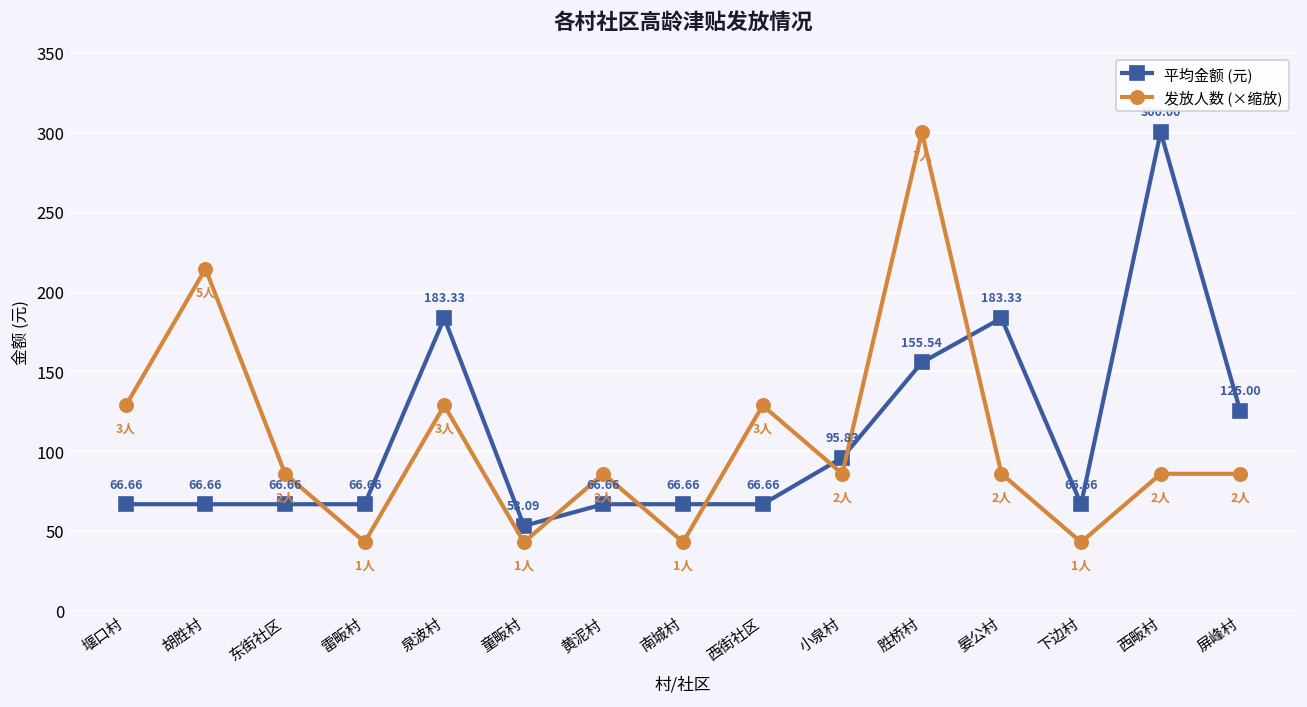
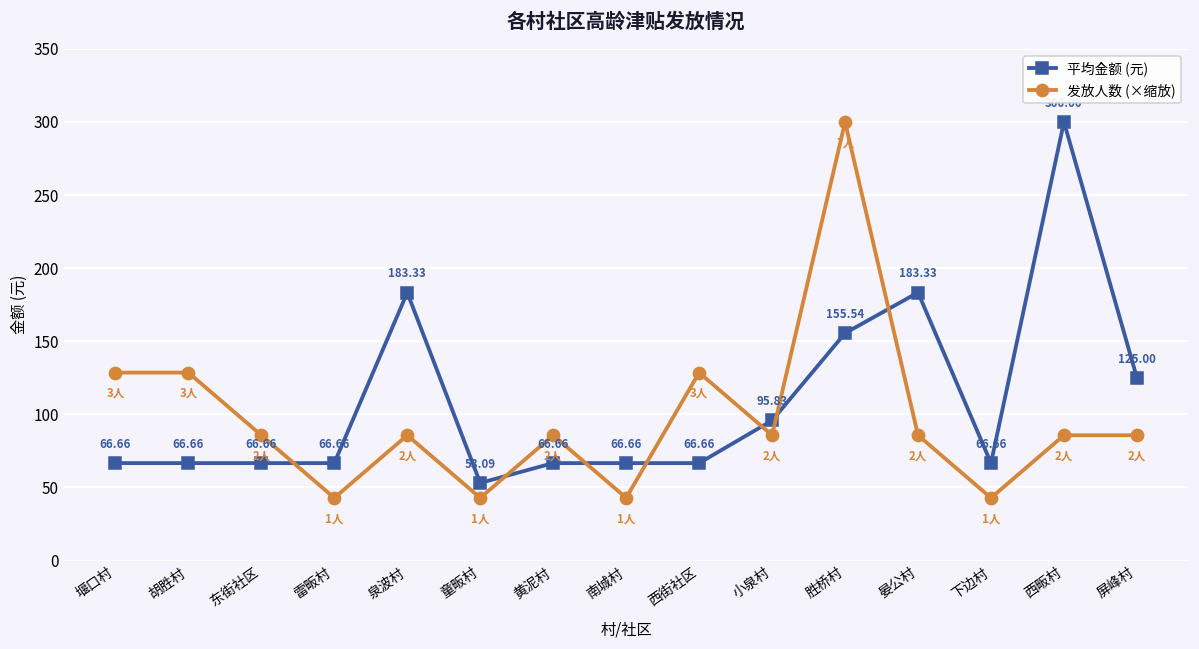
  {
    "平均金额 (元)": {
      "堰口村": "66.66",
      "胡胜村": "66.66",
      "东街社区": "66.66",
      "雷畈村": "66.66",
      "泉波村": "183.33",
      "童畈村": "53.09",
      "黄泥村": "66.66",
      "南城村": "66.66",
      "西街社区": "66.66",
      "小泉村": "95.83",
      "胜桥村": "155.54",
      "晏公村": "183.33",
      "下边村": "66.66",
      "屏峰村": "125.00"
    },
    "发放人数 (×缩放)": {
-     "胡胜村": "5人",
-     "泉波村": "3人"
+     "胡胜村": "3人",
+     "泉波村": "2人"
    }
  }
